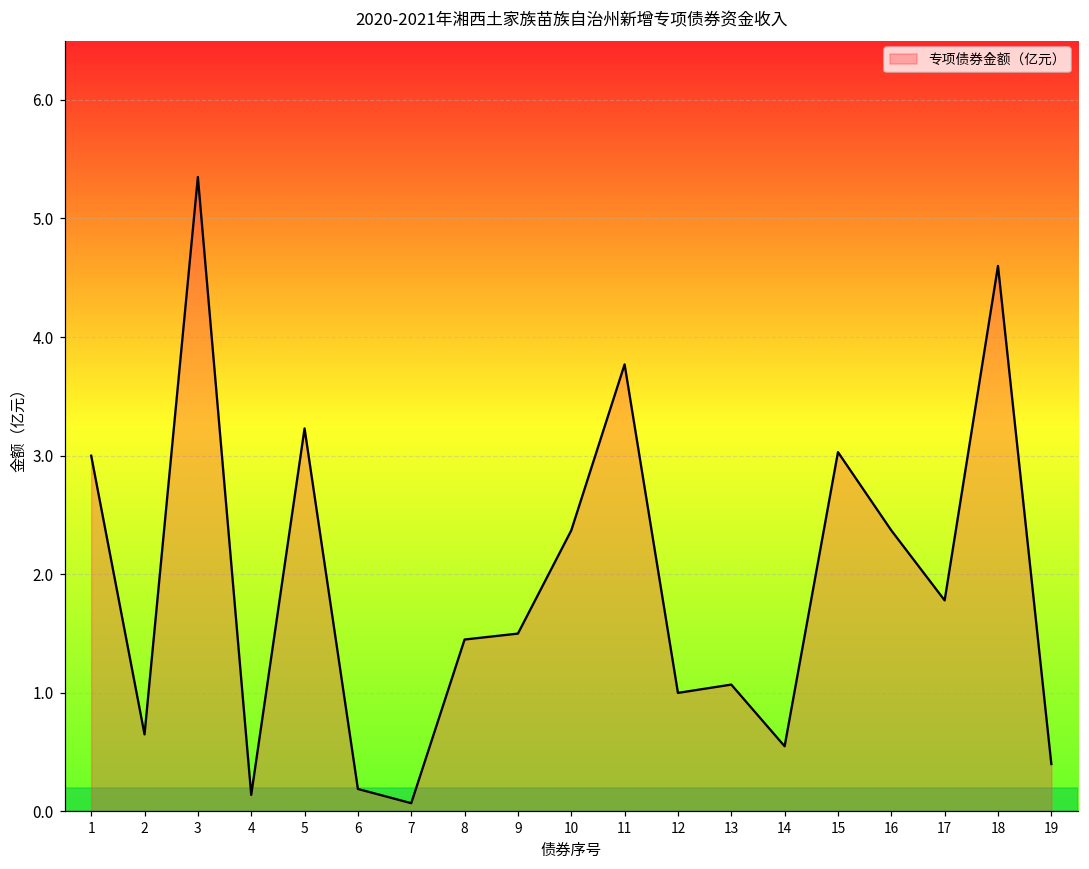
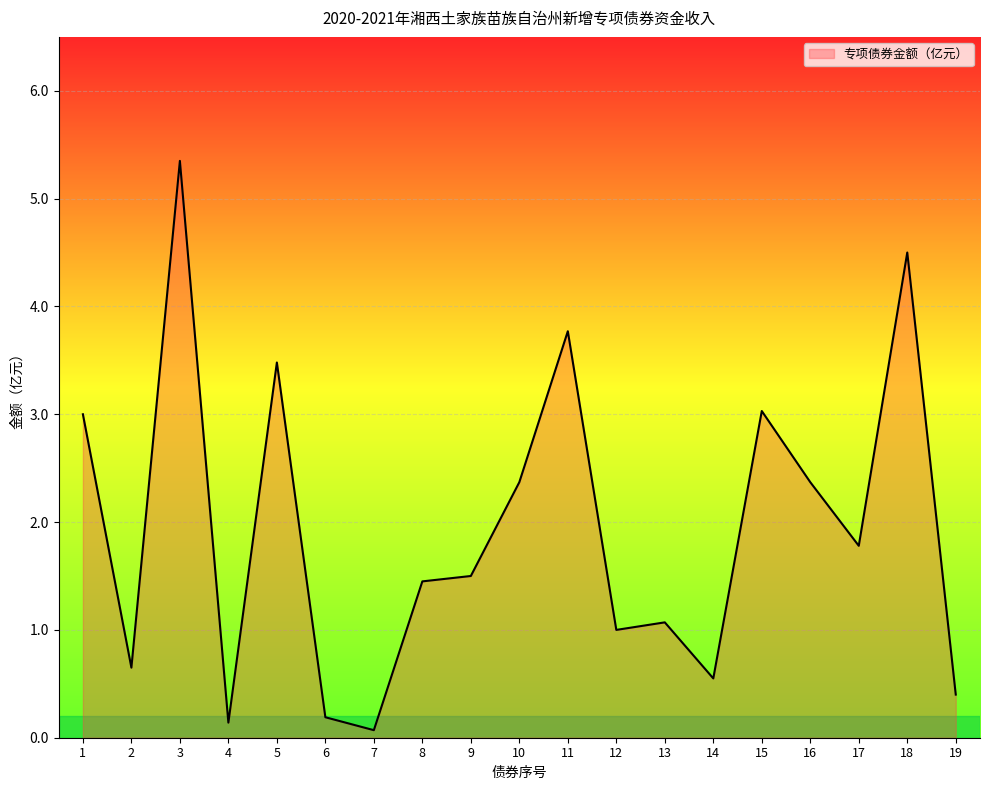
  {
    "1": 3.00,
    "2": 0.65,
    "3": 5.35,
-   "5": 3.23,
+   "5": 3.48,
    "8": 1.45,
    "9": 1.50,
    "10": 2.37,
    "11": 3.77,
    "12": 1.00,
    "13": 1.07,
    "14": 0.55,
    "15": 3.03,
    "16": 2.37,
    "17": 1.78,
-   "18": 4.6,
+   "18": 4.5,
    "19": 0.40
  }
